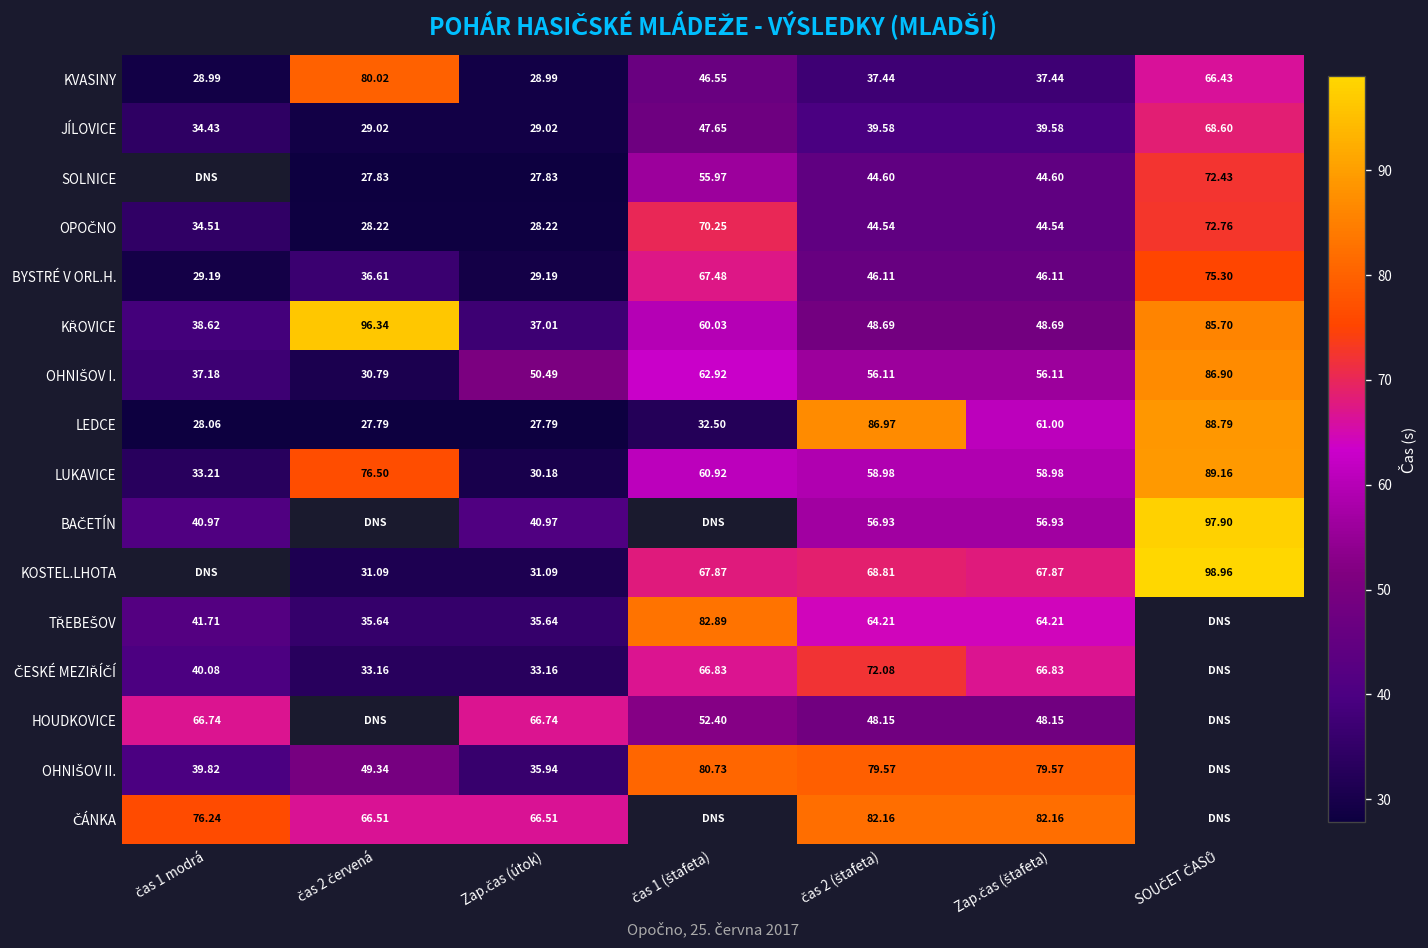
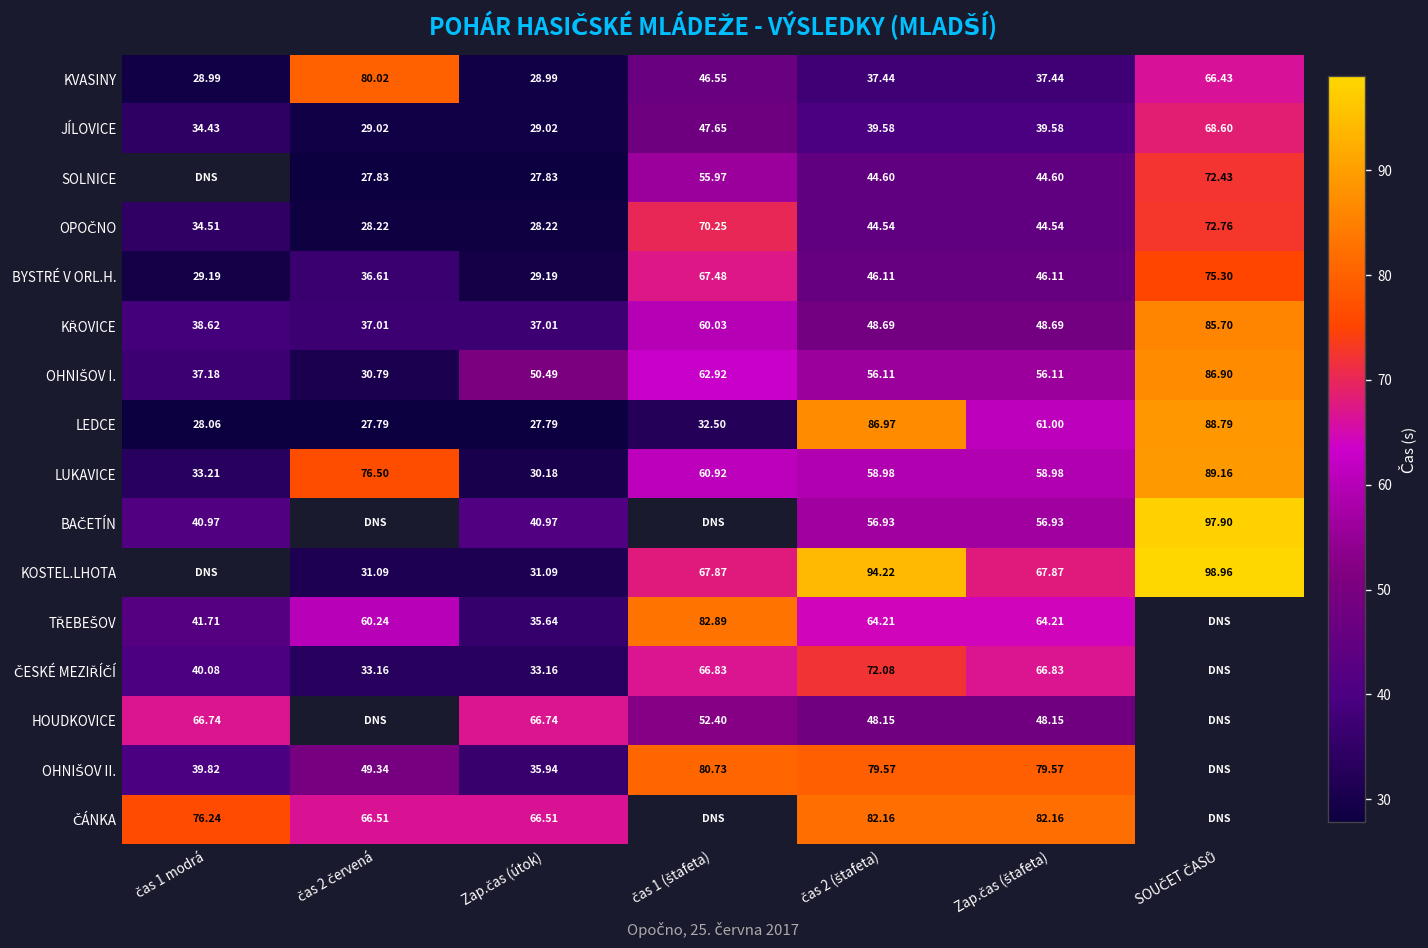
  {
    "KVASINY": {
      "čas 1 modrá": 28.99,
      "čas 2 červená": 80.02,
      "Zap.čas (útok)": 28.99,
      "čas 1 (štafeta)": 46.55,
      "čas 2 (štafeta)": 37.44,
      "Zap.čas (štafeta)": 37.44,
      "SOUČET ČASŮ": 66.43
    },
    "JÍLOVICE": {
      "čas 1 modrá": 34.43,
      "čas 2 červená": 29.02,
      "Zap.čas (útok)": 29.02,
      "čas 1 (štafeta)": 47.65,
      "čas 2 (štafeta)": 39.58,
      "Zap.čas (štafeta)": 39.58,
      "SOUČET ČASŮ": 68.60
    },
    "SOLNICE": {
      "čas 2 červená": 27.83,
      "Zap.čas (útok)": 27.83,
      "čas 1 (štafeta)": 55.97,
      "čas 2 (štafeta)": 44.60,
      "Zap.čas (štafeta)": 44.60,
      "SOUČET ČASŮ": 72.43
    },
    "OPOČNO": {
      "čas 1 modrá": 34.51,
      "čas 2 červená": 28.22,
      "Zap.čas (útok)": 28.22,
      "čas 1 (štafeta)": 70.25,
      "čas 2 (štafeta)": 44.54,
      "Zap.čas (štafeta)": 44.54,
      "SOUČET ČASŮ": 72.76
    },
    "BYSTRÉ V ORL.H.": {
      "čas 1 modrá": 29.19,
      "čas 2 červená": 36.61,
      "Zap.čas (útok)": 29.19,
      "čas 1 (štafeta)": 67.48,
      "čas 2 (štafeta)": 46.11,
      "Zap.čas (štafeta)": 46.11,
      "SOUČET ČASŮ": 75.30
    },
    "KŘOVICE": {
      "čas 1 modrá": 38.62,
-     "čas 2 červená": 96.34,
+     "čas 2 červená": 37.01,
      "Zap.čas (útok)": 37.01,
      "čas 1 (štafeta)": 60.03,
      "čas 2 (štafeta)": 48.69,
      "Zap.čas (štafeta)": 48.69,
      "SOUČET ČASŮ": 85.70
    },
    "OHNIŠOV I.": {
      "čas 1 modrá": 37.18,
      "čas 2 červená": 30.79,
      "Zap.čas (útok)": 50.49,
      "čas 1 (štafeta)": 62.92,
      "čas 2 (štafeta)": 56.11,
      "Zap.čas (štafeta)": 56.11,
      "SOUČET ČASŮ": 86.90
    },
    "LEDCE": {
      "čas 1 modrá": 28.06,
      "čas 2 červená": 27.79,
      "Zap.čas (útok)": 27.79,
      "čas 1 (štafeta)": 32.50,
      "čas 2 (štafeta)": 86.97,
      "Zap.čas (štafeta)": 61.00,
      "SOUČET ČASŮ": 88.79
    },
    "LUKAVICE": {
      "čas 1 modrá": 33.21,
      "čas 2 červená": 76.50,
      "Zap.čas (útok)": 30.18,
      "čas 1 (štafeta)": 60.92,
      "čas 2 (štafeta)": 58.98,
      "Zap.čas (štafeta)": 58.98,
      "SOUČET ČASŮ": 89.16
    },
    "BAČETÍN": {
      "čas 1 modrá": 40.97,
      "Zap.čas (útok)": 40.97,
      "čas 2 (štafeta)": 56.93,
      "Zap.čas (štafeta)": 56.93,
      "SOUČET ČASŮ": 97.90
    },
    "KOSTEL.LHOTA": {
      "čas 2 červená": 31.09,
      "Zap.čas (útok)": 31.09,
      "čas 1 (štafeta)": 67.87,
-     "čas 2 (štafeta)": 68.81,
+     "čas 2 (štafeta)": 94.22,
      "Zap.čas (štafeta)": 67.87,
      "SOUČET ČASŮ": 98.96
    },
    "TŘEBEŠOV": {
      "čas 1 modrá": 41.71,
-     "čas 2 červená": 35.64,
+     "čas 2 červená": 60.24,
      "Zap.čas (útok)": 35.64,
      "čas 1 (štafeta)": 82.89,
      "čas 2 (štafeta)": 64.21,
      "Zap.čas (štafeta)": 64.21
    },
    "ČESKÉ MEZIŘÍČÍ": {
      "čas 1 modrá": 40.08,
      "čas 2 červená": 33.16,
      "Zap.čas (útok)": 33.16,
      "čas 1 (štafeta)": 66.83,
      "čas 2 (štafeta)": 72.08,
      "Zap.čas (štafeta)": 66.83
    },
    "HOUDKOVICE": {
      "čas 1 modrá": 66.74,
      "Zap.čas (útok)": 66.74,
      "čas 1 (štafeta)": 52.40,
      "čas 2 (štafeta)": 48.15,
      "Zap.čas (štafeta)": 48.15
    },
    "OHNIŠOV II.": {
      "čas 1 modrá": 39.82,
      "čas 2 červená": 49.34,
      "Zap.čas (útok)": 35.94,
      "čas 1 (štafeta)": 80.73,
      "čas 2 (štafeta)": 79.57,
      "Zap.čas (štafeta)": 79.57
    },
    "ČÁNKA": {
      "čas 1 modrá": 76.24,
      "čas 2 červená": 66.51,
      "Zap.čas (útok)": 66.51,
      "čas 2 (štafeta)": 82.16,
      "Zap.čas (štafeta)": 82.16
    }
  }
